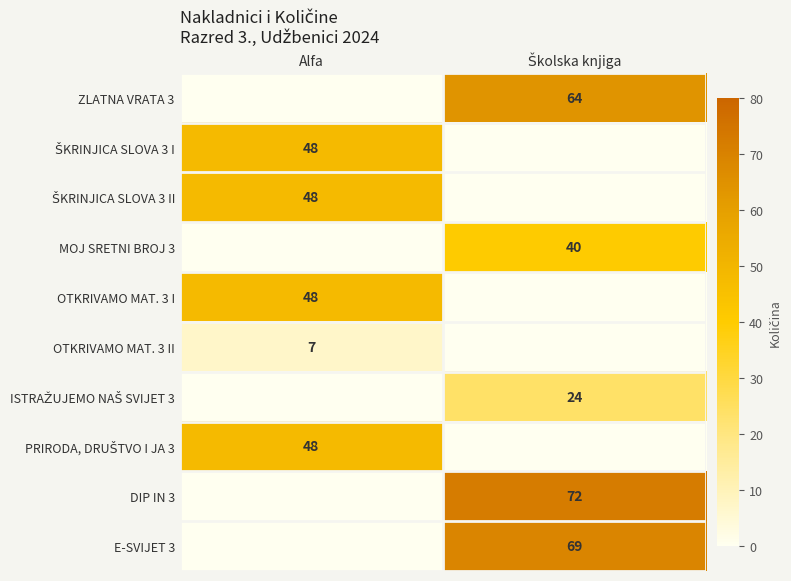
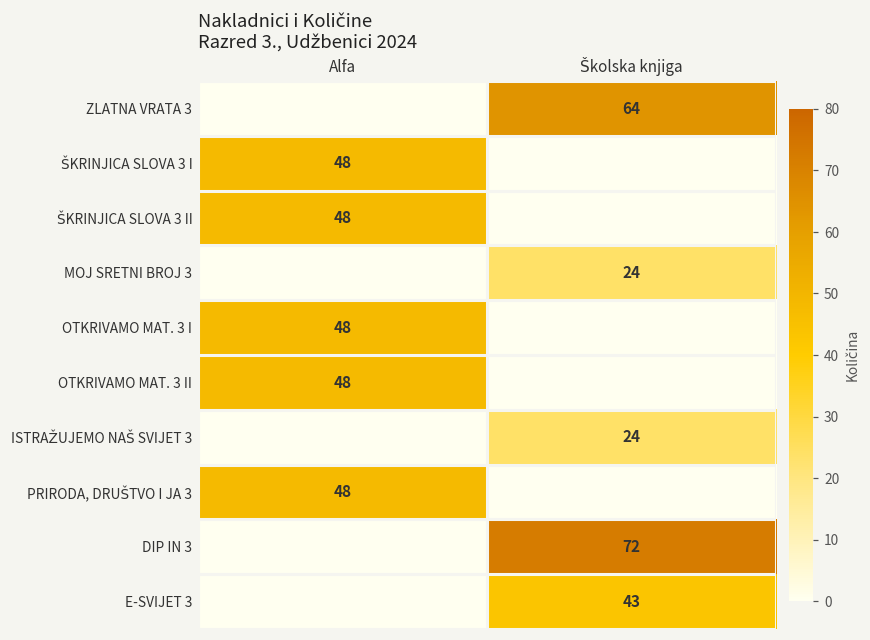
  {
    "ZLATNA VRATA 3": {
      "Školska knjiga": 64
    },
    "ŠKRINJICA SLOVA 3 I": {
      "Alfa": 48
    },
    "ŠKRINJICA SLOVA 3 II": {
      "Alfa": 48
    },
    "MOJ SRETNI BROJ 3": {
-     "Školska knjiga": 40
+     "Školska knjiga": 24
    },
    "OTKRIVAMO MAT. 3 I": {
      "Alfa": 48
    },
    "OTKRIVAMO MAT. 3 II": {
-     "Alfa": 7
+     "Alfa": 48
    },
    "ISTRAŽUJEMO NAŠ SVIJET 3": {
      "Školska knjiga": 24
    },
    "PRIRODA, DRUŠTVO I JA 3": {
      "Alfa": 48
    },
    "DIP IN 3": {
      "Školska knjiga": 72
    },
    "E-SVIJET 3": {
-     "Školska knjiga": 69
+     "Školska knjiga": 43
    }
  }
